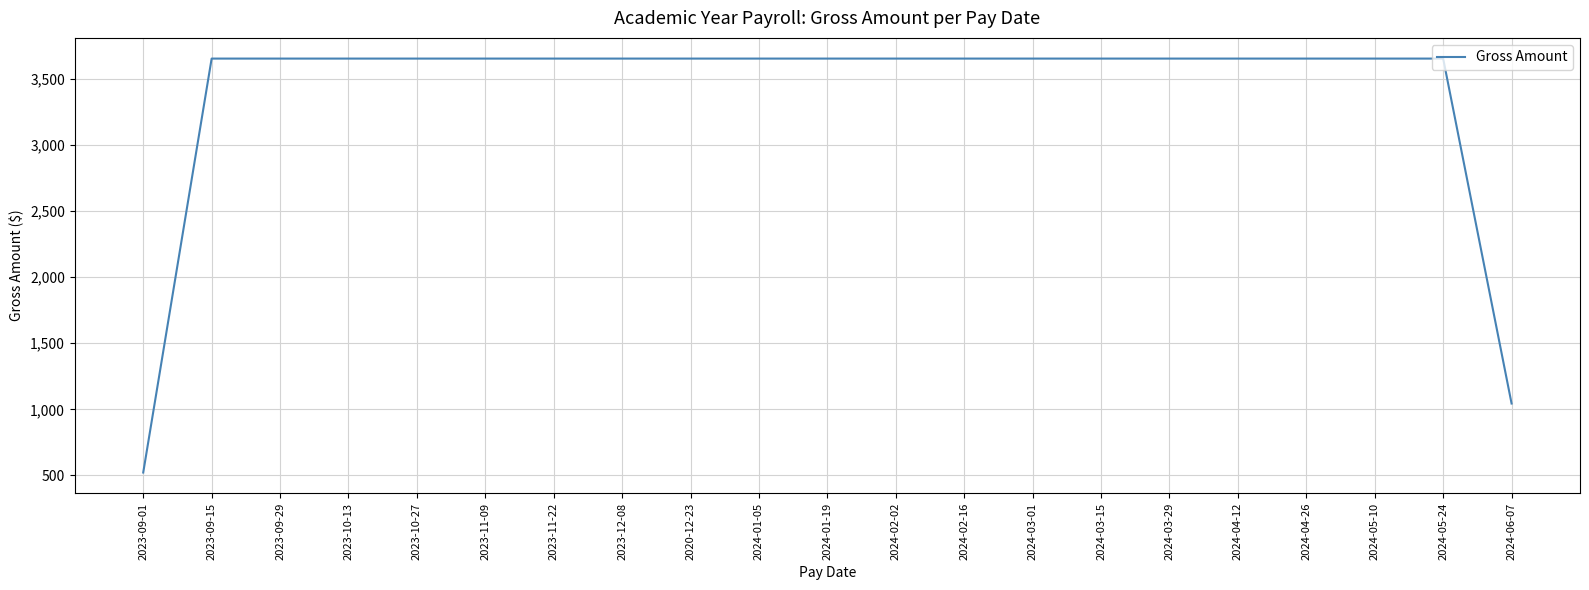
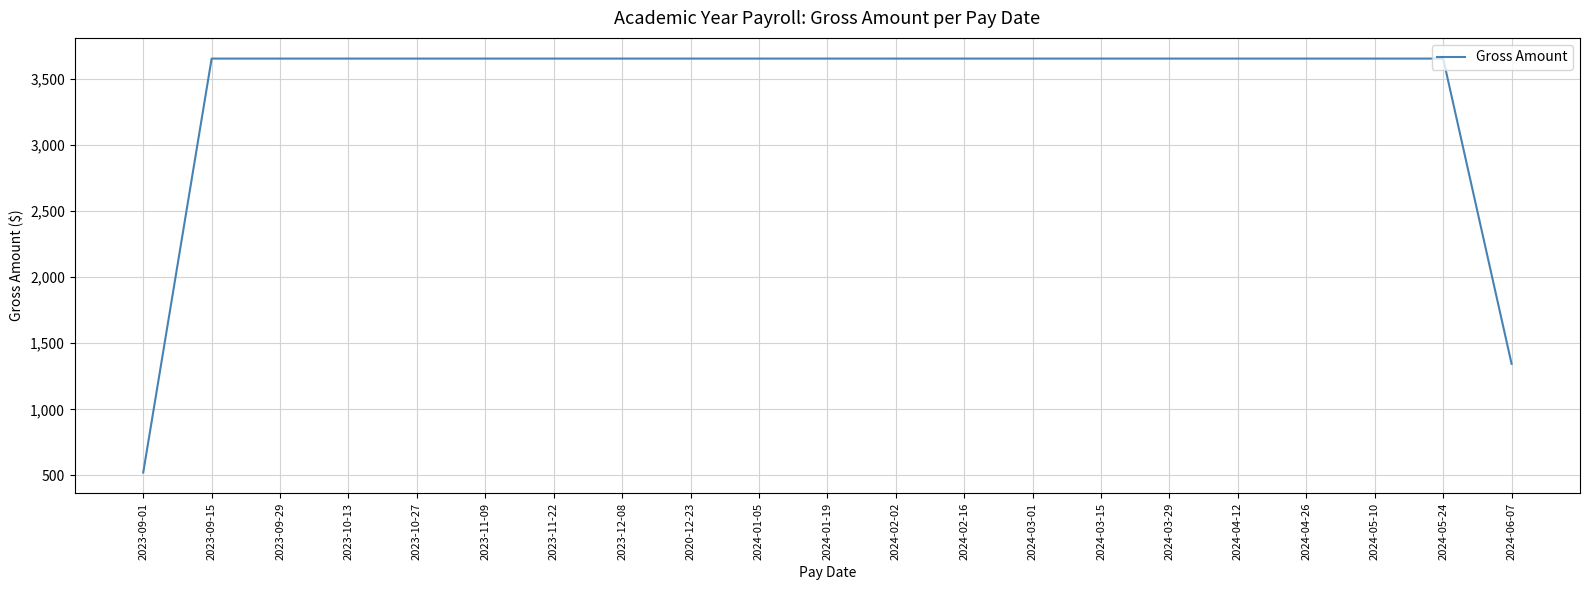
  {
    "2023-09-01": "520",
    "2023-09-15": "3,650",
    "2023-09-29": "3,650",
    "2023-10-13": "3,650",
    "2023-10-27": "3,650",
    "2023-11-09": "3,650",
    "2023-11-22": "3,650",
    "2023-12-08": "3,650",
    "2020-12-23": "3,650",
    "2024-01-05": "3,650",
    "2024-01-19": "3,650",
    "2024-02-02": "3,650",
    "2024-02-16": "3,650",
    "2024-03-01": "3,650",
    "2024-03-15": "3,650",
    "2024-03-29": "3,650",
    "2024-04-12": "3,650",
    "2024-04-26": "3,650",
    "2024-05-10": "3,650",
-   "2024-06-07": "1,040"
+   "2024-06-07": "1,340"
  }
